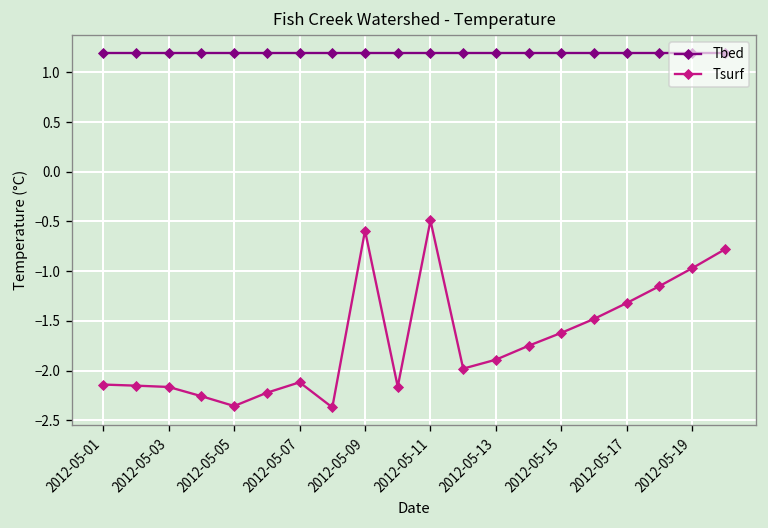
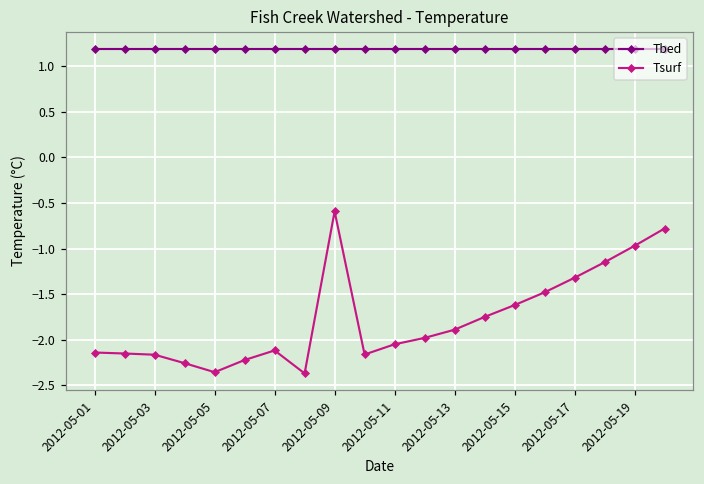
  {
    "Tbed": {
      "2012-05-01": 1.2,
      "2012-05-03": 1.2,
      "2012-05-05": 1.2,
      "2012-05-07": 1.2,
      "2012-05-09": 1.2,
      "2012-05-11": 1.2,
      "2012-05-13": 1.2,
      "2012-05-15": 1.2,
      "2012-05-17": 1.2
    },
    "Tsurf": {
      "2012-05-01": -2.1,
      "2012-05-03": -2.2,
      "2012-05-05": -2.4,
      "2012-05-07": -2.1,
      "2012-05-09": -0.6,
-     "2012-05-11": -0.5,
+     "2012-05-11": -2.1,
      "2012-05-13": -1.9,
      "2012-05-15": -1.6,
      "2012-05-17": -1.3,
      "2012-05-19": -1.0
    }
  }
